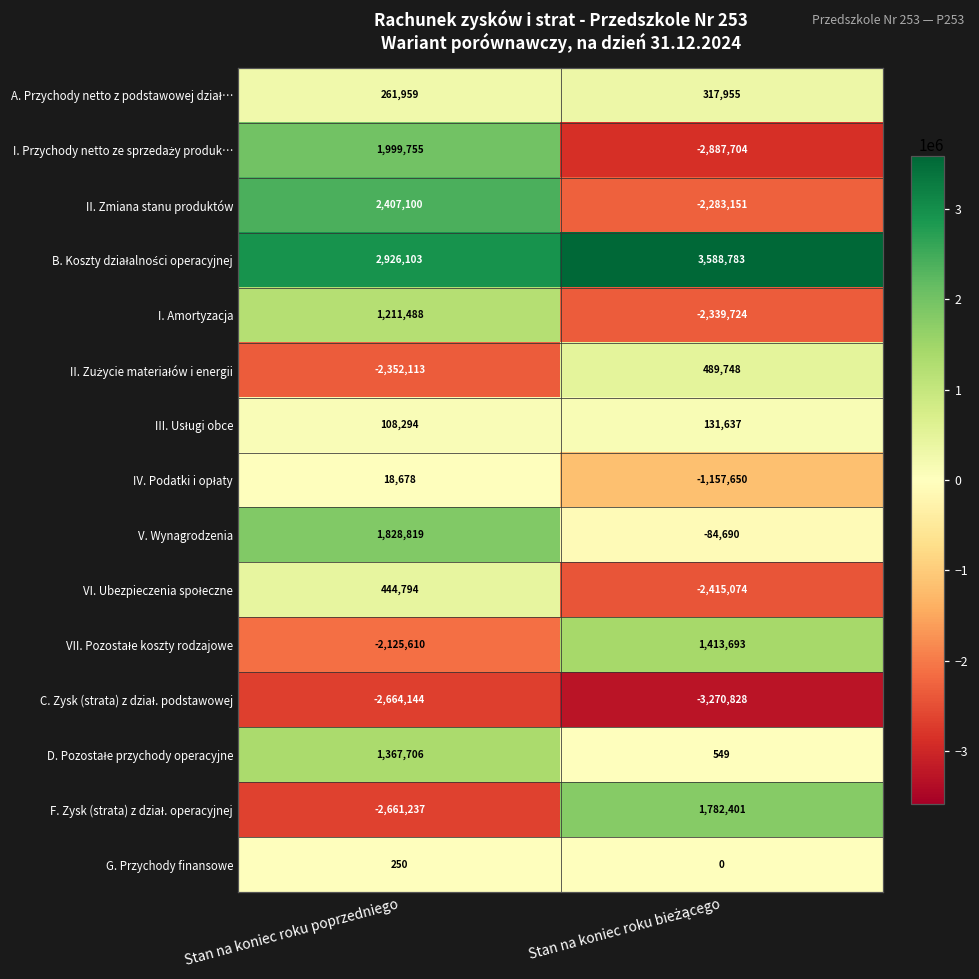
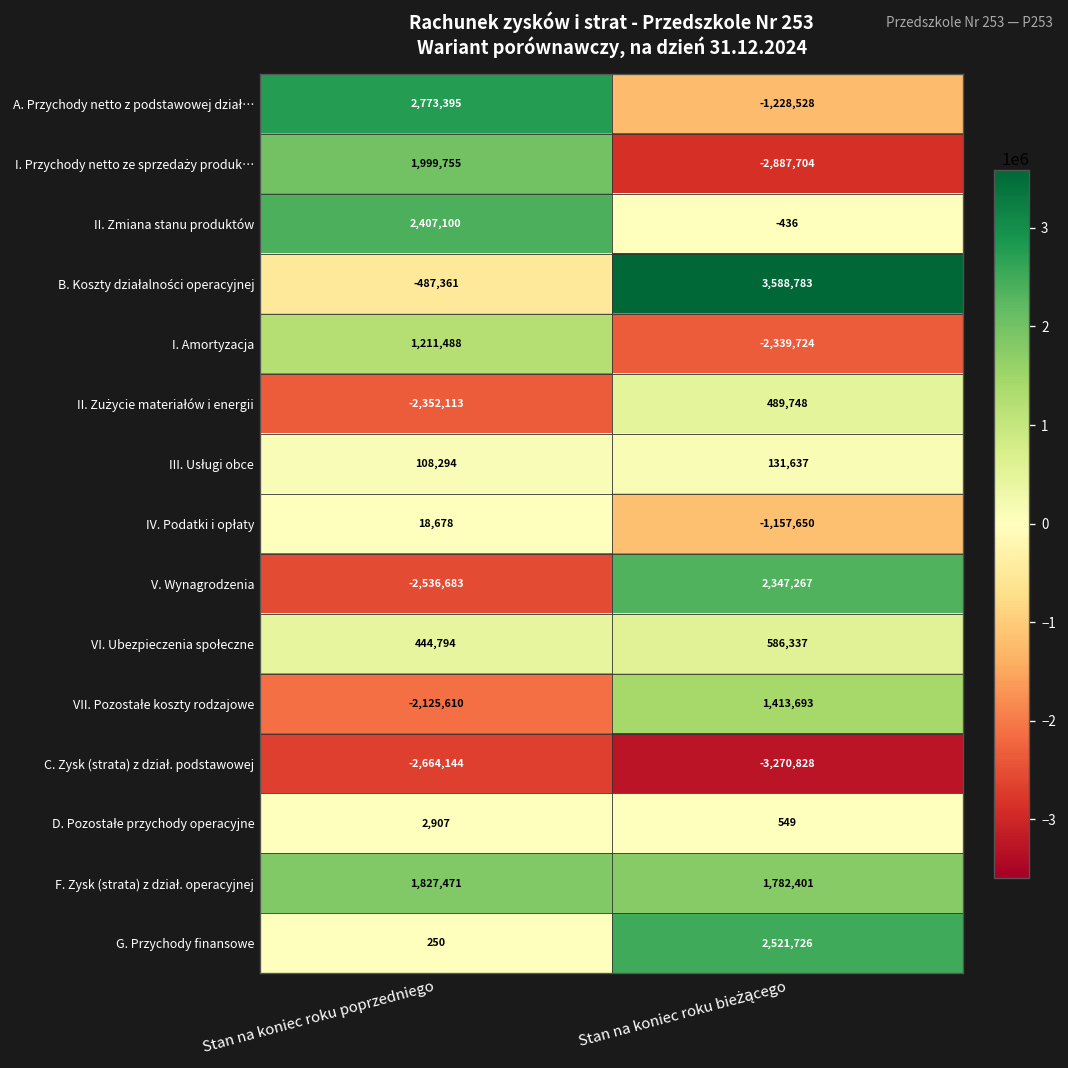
  {
    "A. Przychody netto z podstawowej dział…": {
-     "Stan na koniec roku poprzedniego": "261,959",
-     "Stan na koniec roku bieżącego": "317,955"
+     "Stan na koniec roku poprzedniego": "2,773,395",
+     "Stan na koniec roku bieżącego": "-1,228,528"
    },
    "I. Przychody netto ze sprzedaży produk…": {
      "Stan na koniec roku poprzedniego": "1,999,755",
      "Stan na koniec roku bieżącego": "-2,887,704"
    },
    "II. Zmiana stanu produktów": {
      "Stan na koniec roku poprzedniego": "2,407,100",
-     "Stan na koniec roku bieżącego": "-2,283,151"
+     "Stan na koniec roku bieżącego": "-436"
    },
    "B. Koszty działalności operacyjnej": {
-     "Stan na koniec roku poprzedniego": "2,926,103",
+     "Stan na koniec roku poprzedniego": "-487,361",
      "Stan na koniec roku bieżącego": "3,588,783"
    },
    "I. Amortyzacja": {
      "Stan na koniec roku poprzedniego": "1,211,488",
      "Stan na koniec roku bieżącego": "-2,339,724"
    },
    "II. Zużycie materiałów i energii": {
      "Stan na koniec roku poprzedniego": "-2,352,113",
      "Stan na koniec roku bieżącego": "489,748"
    },
    "III. Usługi obce": {
      "Stan na koniec roku poprzedniego": "108,294",
      "Stan na koniec roku bieżącego": "131,637"
    },
    "IV. Podatki i opłaty": {
      "Stan na koniec roku poprzedniego": "18,678",
      "Stan na koniec roku bieżącego": "-1,157,650"
    },
    "V. Wynagrodzenia": {
-     "Stan na koniec roku poprzedniego": "1,828,819",
-     "Stan na koniec roku bieżącego": "-84,690"
+     "Stan na koniec roku poprzedniego": "-2,536,683",
+     "Stan na koniec roku bieżącego": "2,347,267"
    },
    "VI. Ubezpieczenia społeczne": {
      "Stan na koniec roku poprzedniego": "444,794",
-     "Stan na koniec roku bieżącego": "-2,415,074"
+     "Stan na koniec roku bieżącego": "586,337"
    },
    "VII. Pozostałe koszty rodzajowe": {
      "Stan na koniec roku poprzedniego": "-2,125,610",
      "Stan na koniec roku bieżącego": "1,413,693"
    },
    "C. Zysk (strata) z dział. podstawowej": {
      "Stan na koniec roku poprzedniego": "-2,664,144",
      "Stan na koniec roku bieżącego": "-3,270,828"
    },
    "D. Pozostałe przychody operacyjne": {
-     "Stan na koniec roku poprzedniego": "1,367,706",
+     "Stan na koniec roku poprzedniego": "2,907",
      "Stan na koniec roku bieżącego": "549"
    },
    "F. Zysk (strata) z dział. operacyjnej": {
-     "Stan na koniec roku poprzedniego": "-2,661,237",
+     "Stan na koniec roku poprzedniego": "1,827,471",
      "Stan na koniec roku bieżącego": "1,782,401"
    },
    "G. Przychody finansowe": {
      "Stan na koniec roku poprzedniego": "250",
-     "Stan na koniec roku bieżącego": "0"
+     "Stan na koniec roku bieżącego": "2,521,726"
    }
  }
